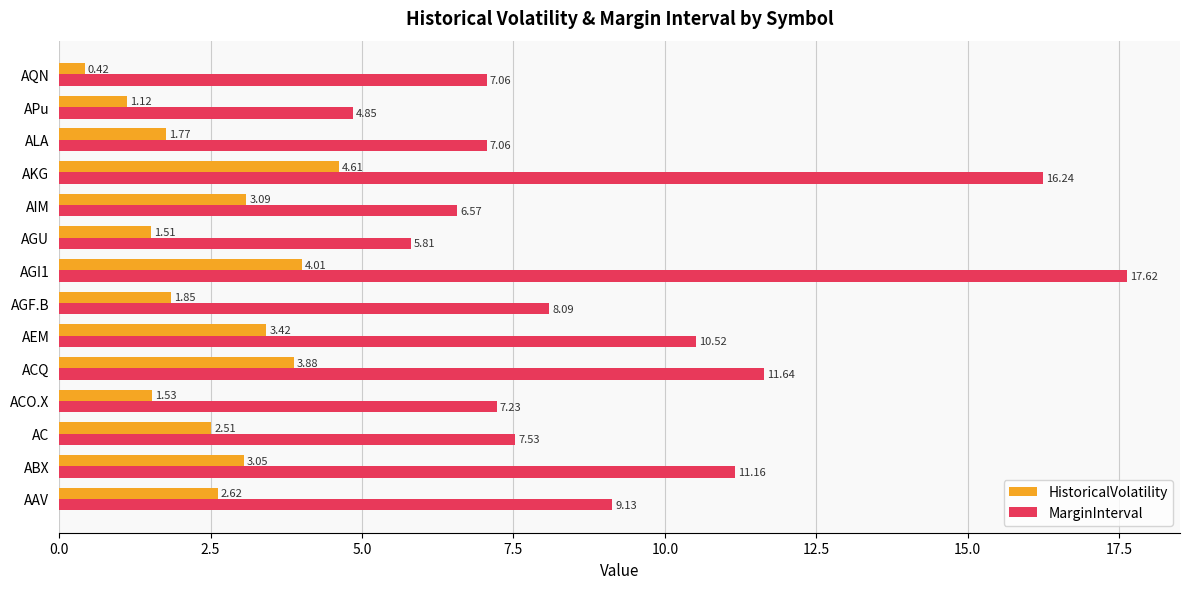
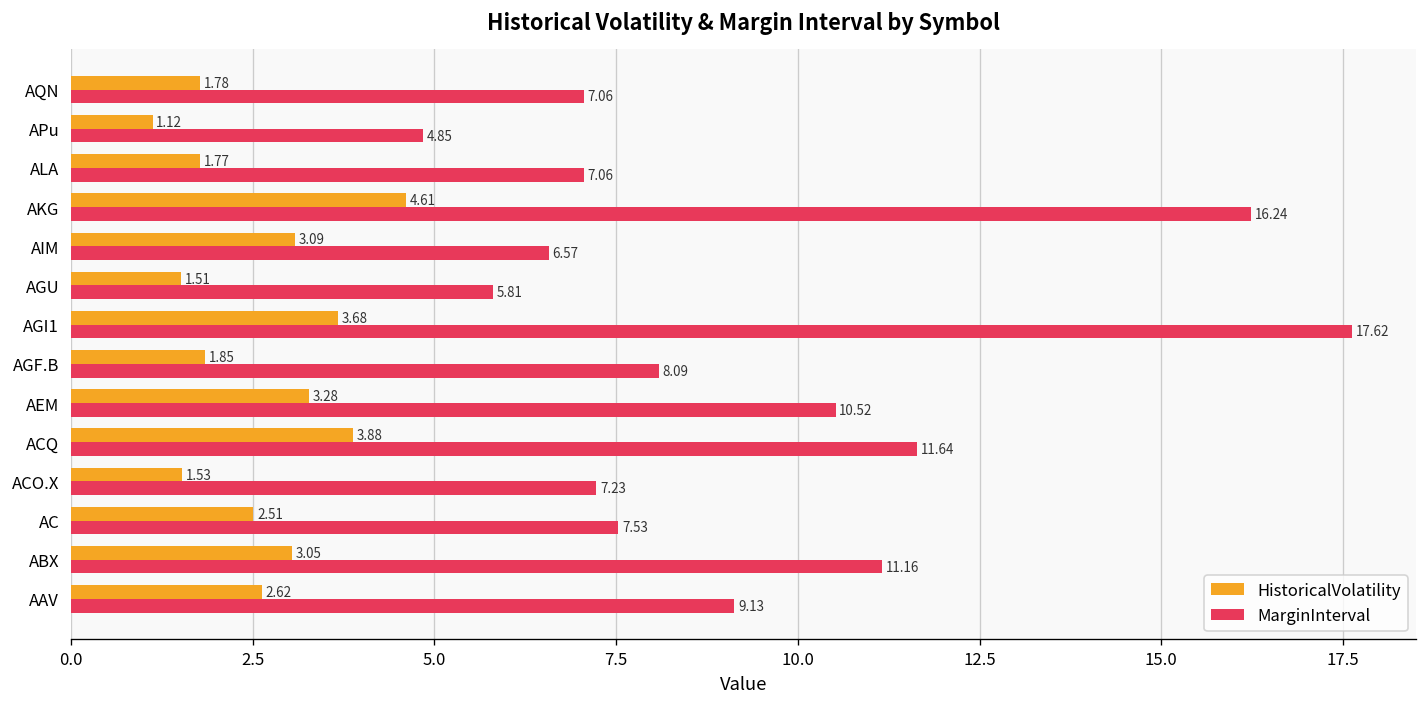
  {
    "HistoricalVolatility": {
-     "AQN": 0.42,
+     "AQN": 1.78,
      "APu": 1.12,
      "ALA": 1.77,
      "AKG": 4.61,
      "AIM": 3.09,
      "AGU": 1.51,
-     "AGI1": 4.01,
+     "AGI1": 3.68,
      "AGF.B": 1.85,
-     "AEM": 3.42,
+     "AEM": 3.28,
      "ACQ": 3.88,
      "ACO.X": 1.53,
      "AC": 2.51,
      "ABX": 3.05,
      "AAV": 2.62
    },
    "MarginInterval": {
      "AQN": 7.06,
      "APu": 4.85,
      "ALA": 7.06,
      "AKG": 16.24,
      "AIM": 6.57,
      "AGU": 5.81,
      "AGI1": 17.62,
      "AGF.B": 8.09,
      "AEM": 10.52,
      "ACQ": 11.64,
      "ACO.X": 7.23,
      "AC": 7.53,
      "ABX": 11.16,
      "AAV": 9.13
    }
  }
